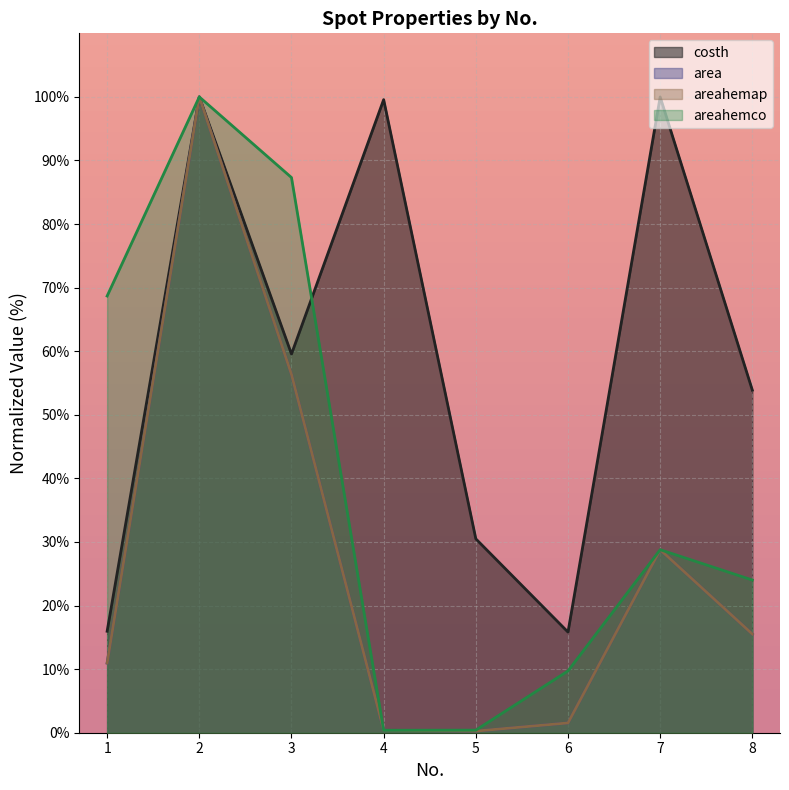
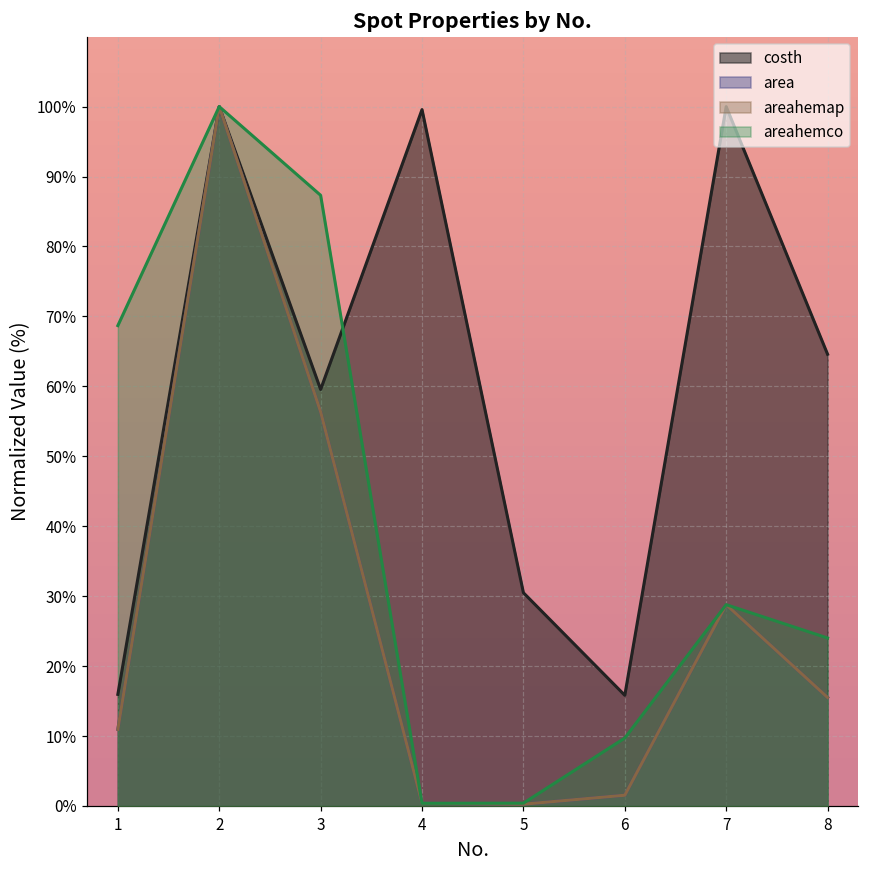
  {
    "costh": {
      "1": "16%",
      "3": "60%",
      "4": "100%",
      "5": "30%",
      "6": "16%",
-     "8": "54%"
+     "8": "65%"
    }
  }
